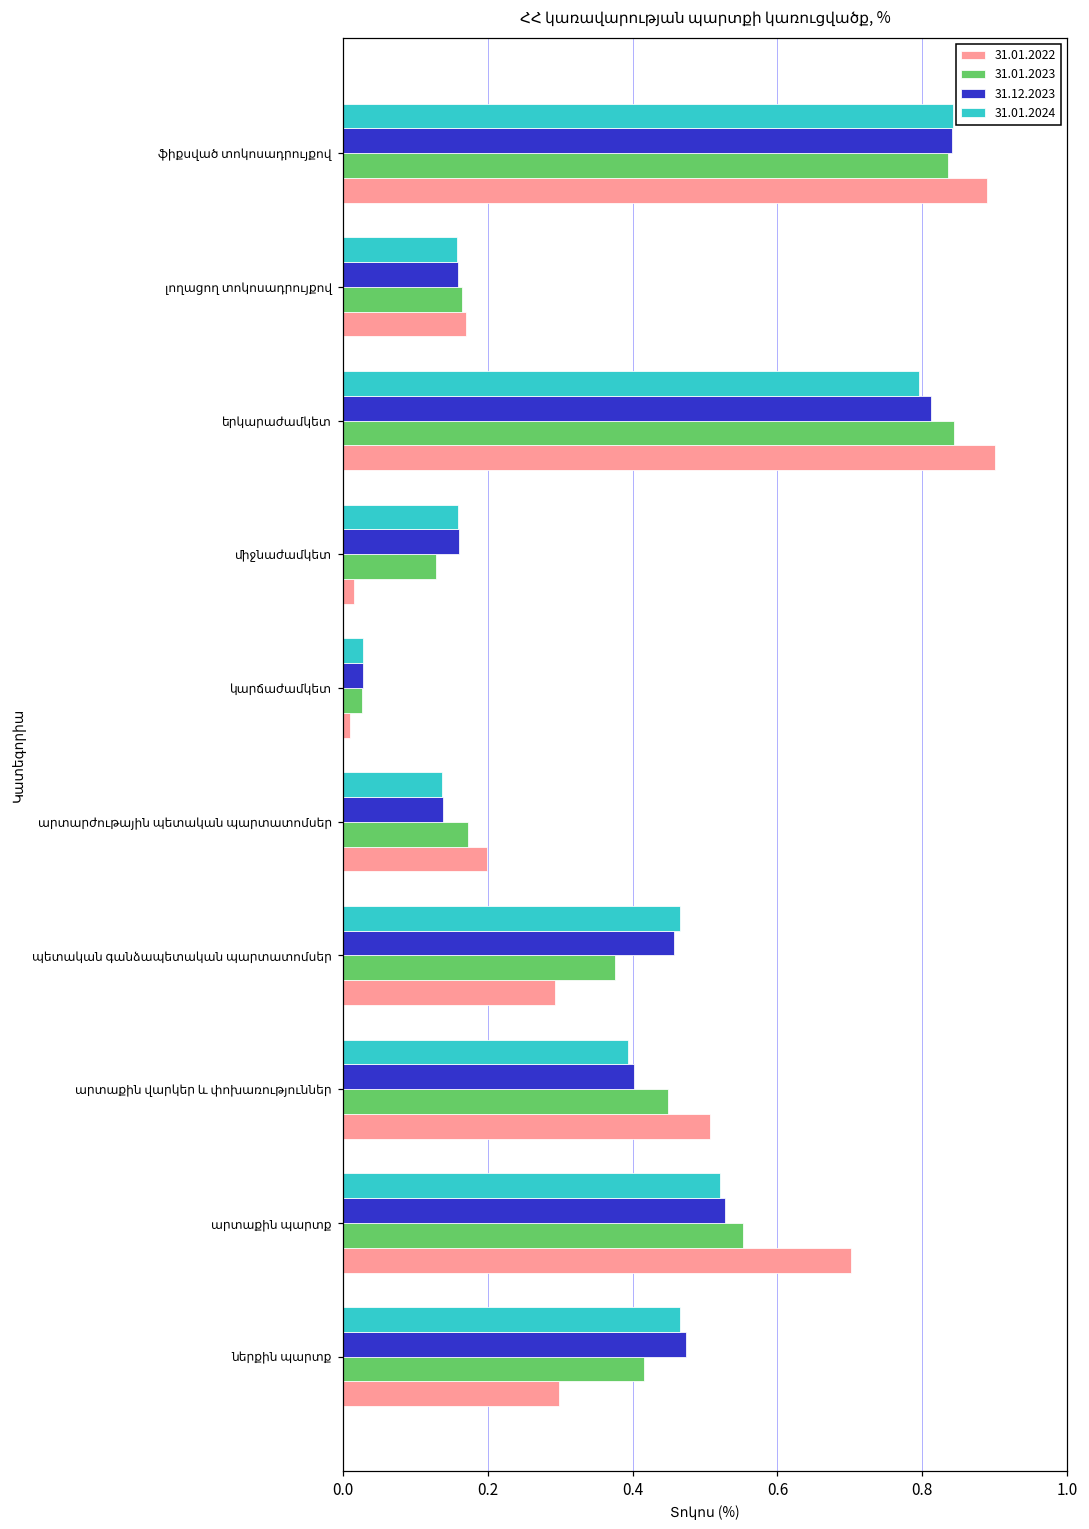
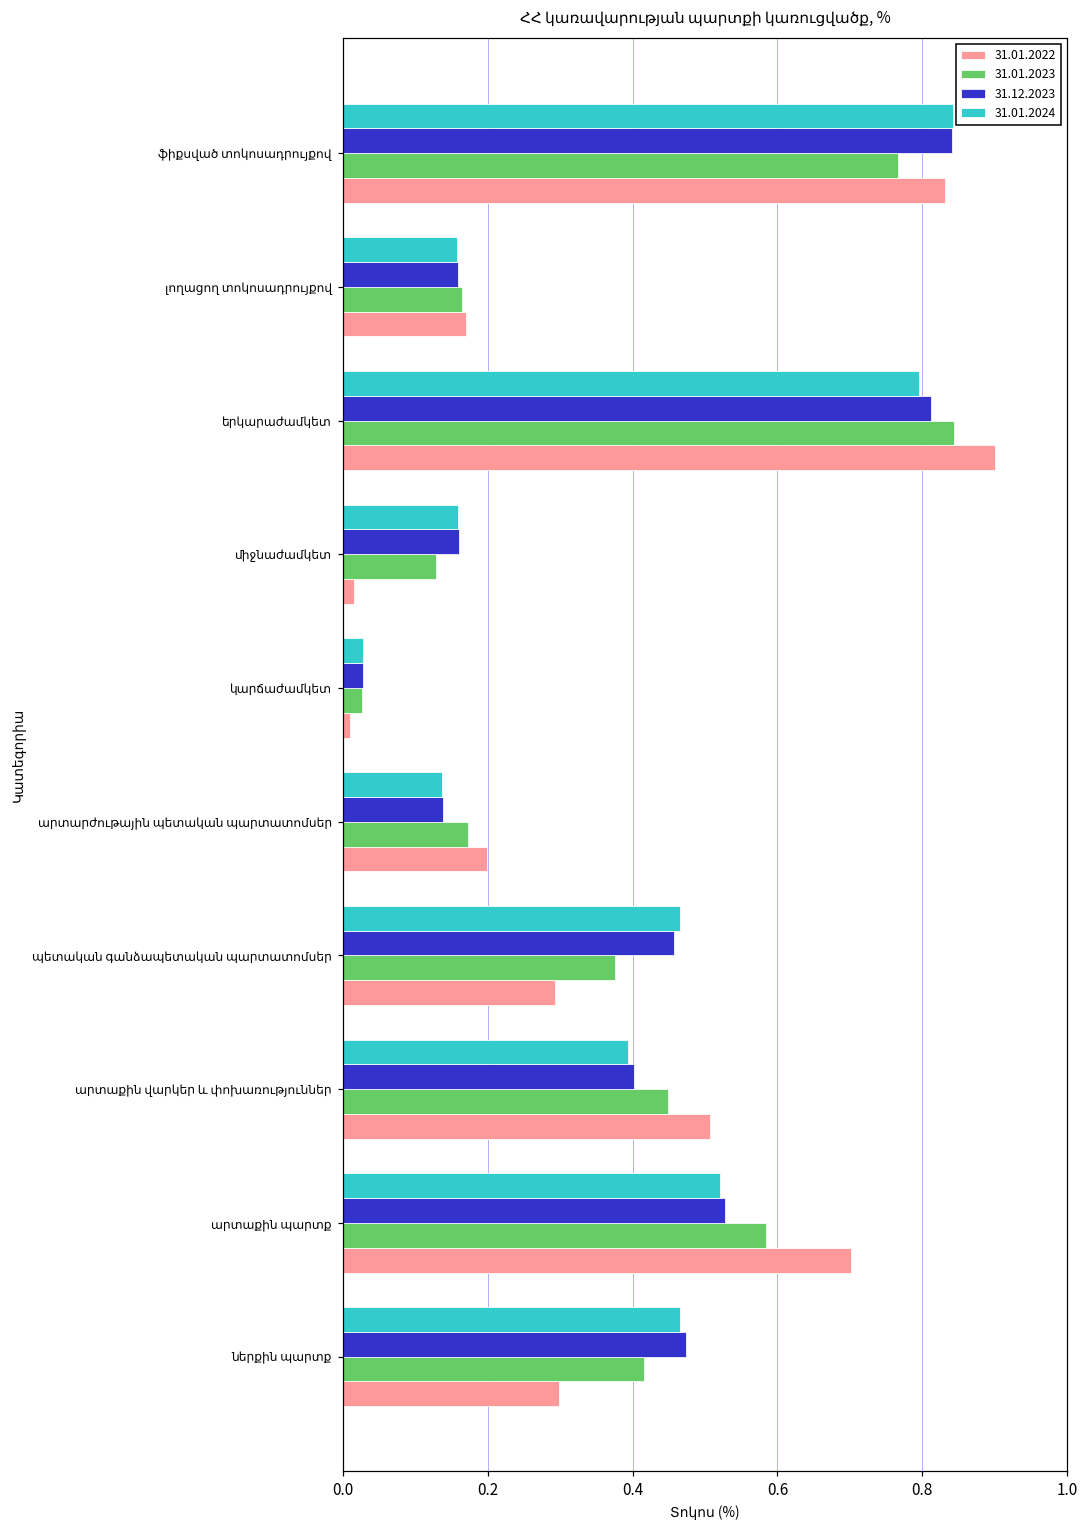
  {
    "31.01.2022": {
-     "ֆիքսված տոկոսադրույքով": 0.89,
+     "ֆիքսված տոկոսադրույքով": 0.83,
      "լողացող տոկոսադրույքով": 0.17,
      "երկարաժամկետ": 0.90,
      "միջնաժամկետ": 0.02,
      "կարճաժամկետ": 0.01,
      "արտարժութային պետական պարտատոմսեր": 0.20,
      "պետական գանձապետական պարտատոմսեր": 0.29,
      "արտաքին վարկեր և փոխառություններ": 0.51,
      "արտաքին պարտք": 0.70,
      "ներքին պարտք": 0.30
    },
    "31.01.2023": {
-     "ֆիքսված տոկոսադրույքով": 0.83,
+     "ֆիքսված տոկոսադրույքով": 0.77,
      "լողացող տոկոսադրույքով": 0.17,
      "երկարաժամկետ": 0.84,
      "միջնաժամկետ": 0.13,
      "կարճաժամկետ": 0.03,
      "արտարժութային պետական պարտատոմսեր": 0.17,
      "պետական գանձապետական պարտատոմսեր": 0.38,
      "արտաքին վարկեր և փոխառություններ": 0.45,
-     "արտաքին պարտք": 0.55,
+     "արտաքին պարտք": 0.58,
      "ներքին պարտք": 0.42
    },
    "31.12.2023": {
      "ֆիքսված տոկոսադրույքով": 0.84,
      "լողացող տոկոսադրույքով": 0.16,
      "երկարաժամկետ": 0.81,
      "միջնաժամկետ": 0.16,
      "կարճաժամկետ": 0.03,
      "արտարժութային պետական պարտատոմսեր": 0.14,
      "պետական գանձապետական պարտատոմսեր": 0.46,
      "արտաքին վարկեր և փոխառություններ": 0.40,
      "արտաքին պարտք": 0.53,
      "ներքին պարտք": 0.47
    },
    "31.01.2024": {
      "ֆիքսված տոկոսադրույքով": 0.84,
      "լողացող տոկոսադրույքով": 0.16,
      "երկարաժամկետ": 0.79,
      "միջնաժամկետ": 0.16,
      "կարճաժամկետ": 0.03,
      "արտարժութային պետական պարտատոմսեր": 0.14,
      "պետական գանձապետական պարտատոմսեր": 0.47,
      "արտաքին վարկեր և փոխառություններ": 0.39,
      "արտաքին պարտք": 0.52,
      "ներքին պարտք": 0.47
    }
  }
